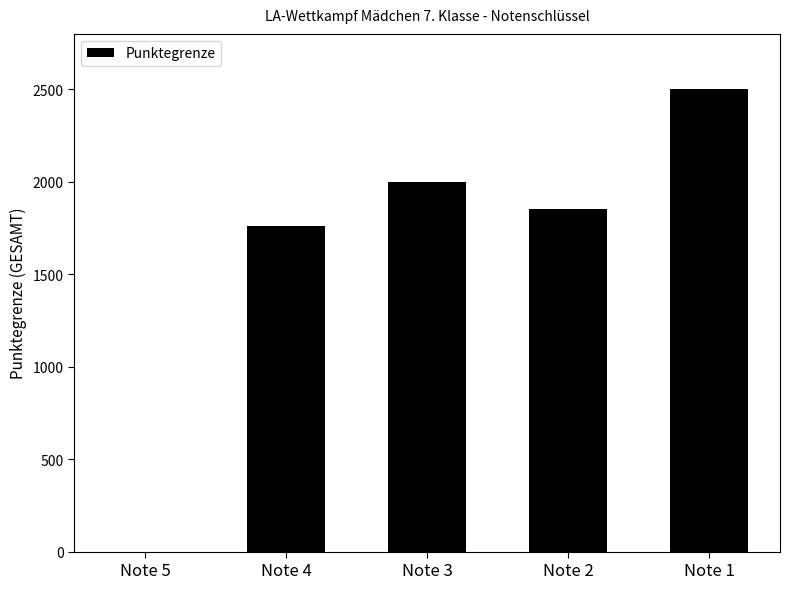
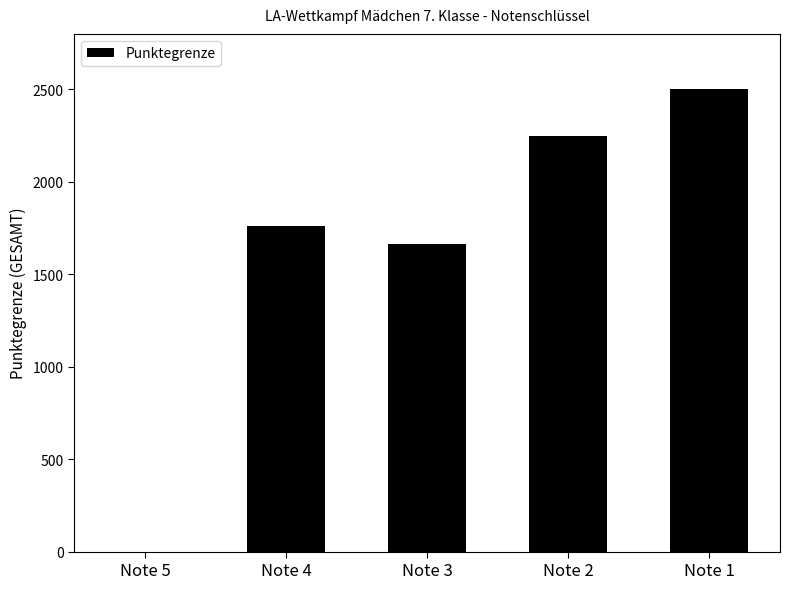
  {
    "Note 5": 0,
    "Note 4": 1760,
-   "Note 3": 2000,
-   "Note 2": 1860,
+   "Note 3": 1670,
+   "Note 2": 2250,
    "Note 1": 2500
  }
